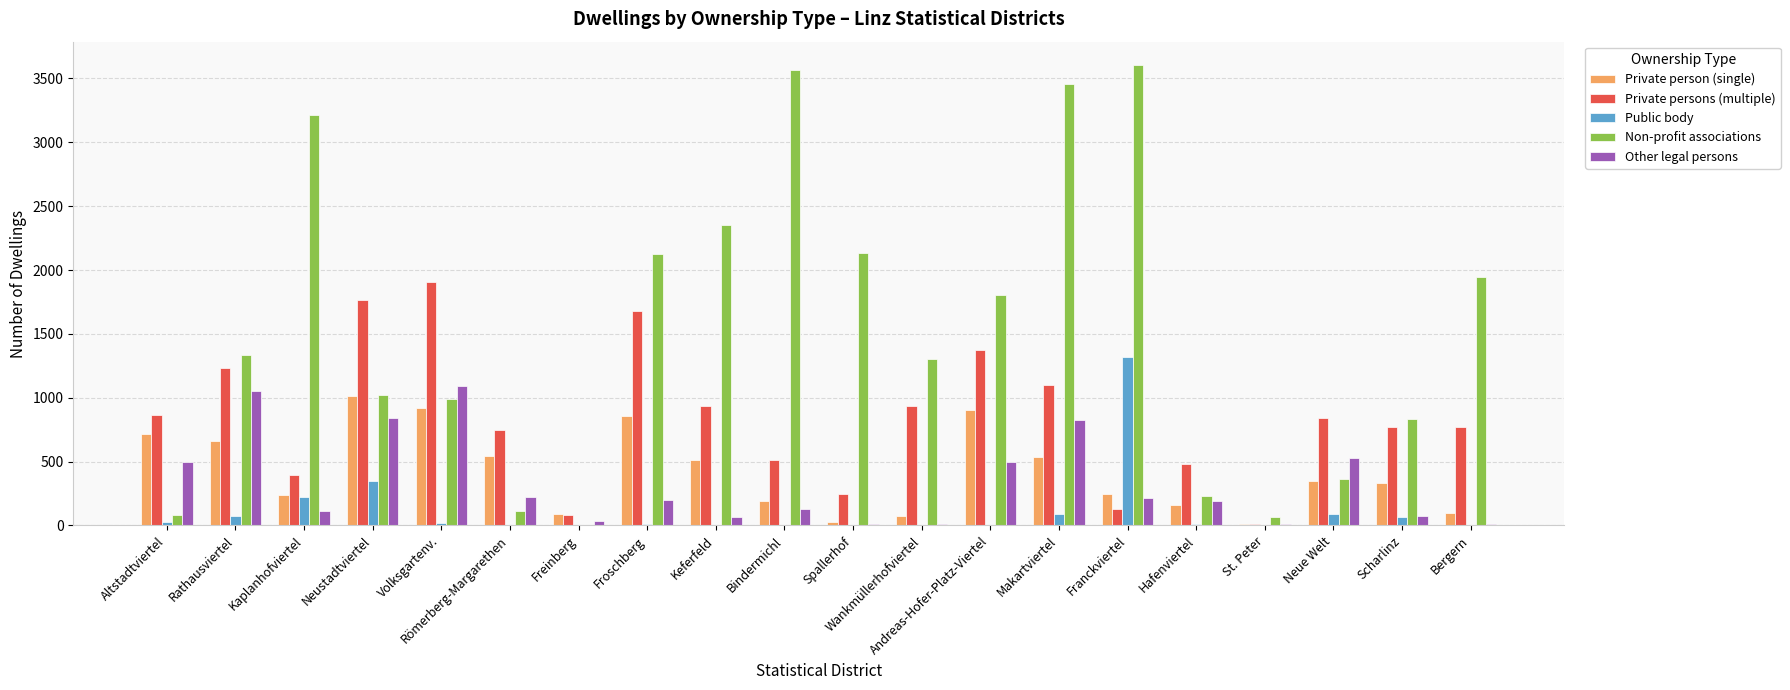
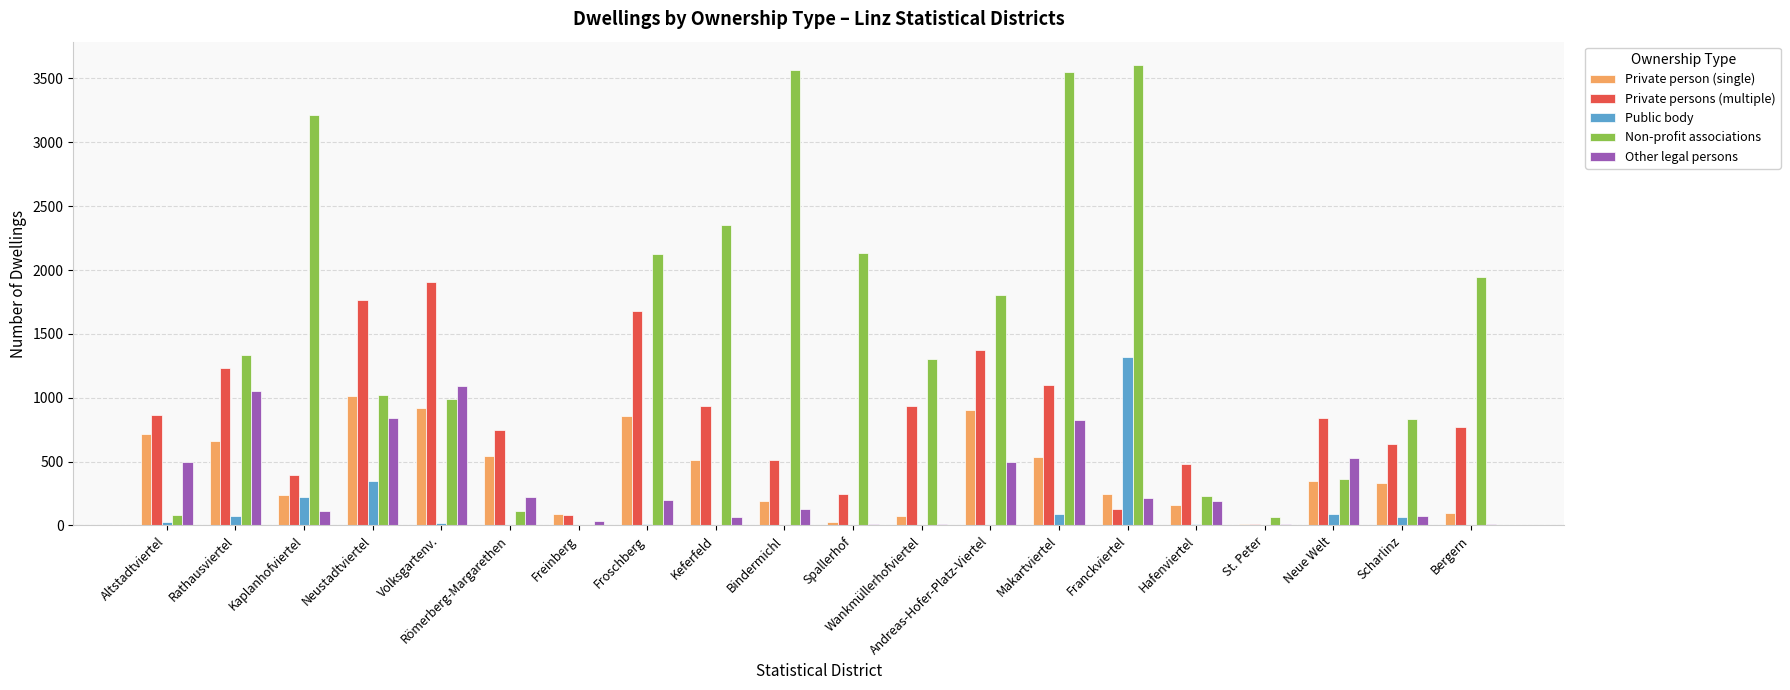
  {
    "Private person (single)": {
      "Altstadtviertel": 720,
      "Rathausviertel": 660,
      "Kaplanhofviertel": 240,
      "Neustadtviertel": 1020,
      "Volksgartenv.": 920,
      "Römerberg-Margarethen": 540,
      "Freinberg": 90,
      "Froschberg": 860,
      "Keferfeld": 520,
      "Bindermichl": 190,
      "Spallerhof": 30,
      "Wankmüllerhofviertel": 70,
      "Andreas-Hofer-Platz-Viertel": 910,
      "Makartviertel": 540,
      "Franckviertel": 240,
      "Hafenviertel": 160,
      "Neue Welt": 350,
      "Scharlinz": 340,
      "Bergern": 100
    },
    "Private persons (multiple)": {
      "Altstadtviertel": 870,
      "Rathausviertel": 1240,
      "Kaplanhofviertel": 390,
      "Neustadtviertel": 1760,
      "Volksgartenv.": 1910,
      "Römerberg-Margarethen": 750,
      "Freinberg": 80,
      "Froschberg": 1680,
      "Keferfeld": 940,
      "Bindermichl": 510,
      "Spallerhof": 250,
      "Wankmüllerhofviertel": 930,
      "Andreas-Hofer-Platz-Viertel": 1380,
      "Makartviertel": 1100,
      "Franckviertel": 130,
      "Hafenviertel": 480,
      "Neue Welt": 850,
-     "Scharlinz": 770,
+     "Scharlinz": 640,
      "Bergern": 770
    },
    "Public body": {
      "Altstadtviertel": 30,
      "Rathausviertel": 80,
      "Kaplanhofviertel": 220,
      "Neustadtviertel": 350,
      "Wankmüllerhofviertel": 0,
      "Makartviertel": 90,
      "Franckviertel": 1320,
      "St. Peter": 0,
      "Neue Welt": 90,
      "Scharlinz": 70,
      "Bergern": 0
    },
    "Non-profit associations": {
      "Altstadtviertel": 80,
      "Rathausviertel": 1330,
      "Kaplanhofviertel": 3210,
      "Neustadtviertel": 1020,
      "Volksgartenv.": 990,
      "Römerberg-Margarethen": 110,
      "Freinberg": 0,
      "Froschberg": 2130,
      "Keferfeld": 2350,
      "Bindermichl": 3570,
      "Spallerhof": 2130,
      "Wankmüllerhofviertel": 1300,
      "Andreas-Hofer-Platz-Viertel": 1810,
-     "Makartviertel": 3460,
+     "Makartviertel": 3550,
      "Franckviertel": 3610,
      "Hafenviertel": 230,
      "St. Peter": 70,
      "Neue Welt": 360,
      "Scharlinz": 840,
      "Bergern": 1940
    },
    "Other legal persons": {
      "Altstadtviertel": 490,
      "Rathausviertel": 1050,
      "Kaplanhofviertel": 110,
      "Neustadtviertel": 840,
      "Volksgartenv.": 1090,
      "Römerberg-Margarethen": 220,
      "Freinberg": 40,
      "Froschberg": 200,
      "Keferfeld": 70,
      "Bindermichl": 130,
      "Andreas-Hofer-Platz-Viertel": 500,
      "Makartviertel": 830,
      "Franckviertel": 220,
      "Hafenviertel": 190,
      "Neue Welt": 530,
      "Scharlinz": 80
    }
  }
